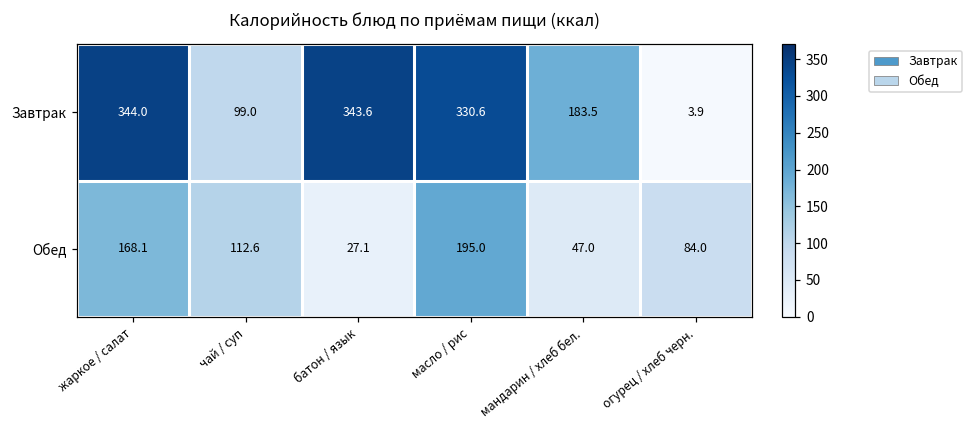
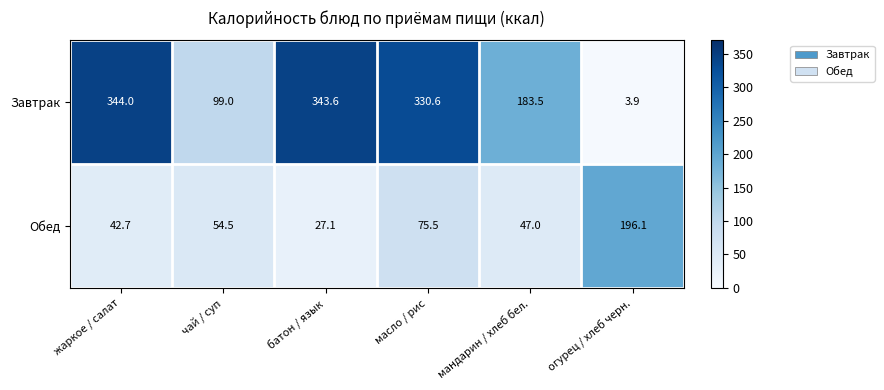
  {
    "Завтрак": {
      "жаркое / салат": 344.0,
      "чай / суп": 99.0,
      "батон / язык": 343.6,
      "масло / рис": 330.6,
      "мандарин / хлеб бел.": 183.5,
      "огурец / хлеб черн.": 3.9
    },
    "Обед": {
-     "жаркое / салат": 168.1,
-     "чай / суп": 112.6,
+     "жаркое / салат": 42.7,
+     "чай / суп": 54.5,
      "батон / язык": 27.1,
-     "масло / рис": 195.0,
+     "масло / рис": 75.5,
      "мандарин / хлеб бел.": 47.0,
-     "огурец / хлеб черн.": 84.0
+     "огурец / хлеб черн.": 196.1
    }
  }
